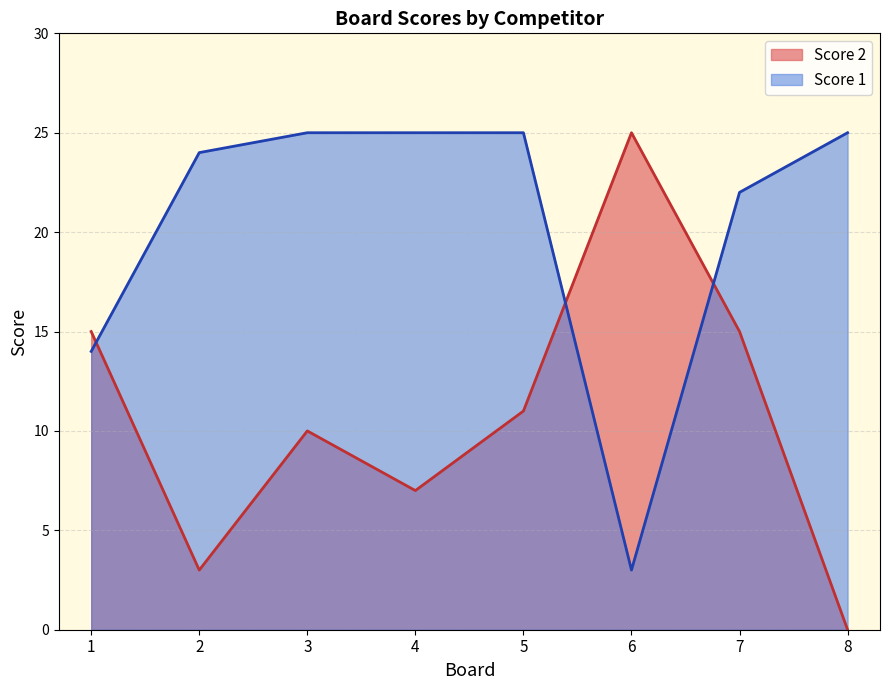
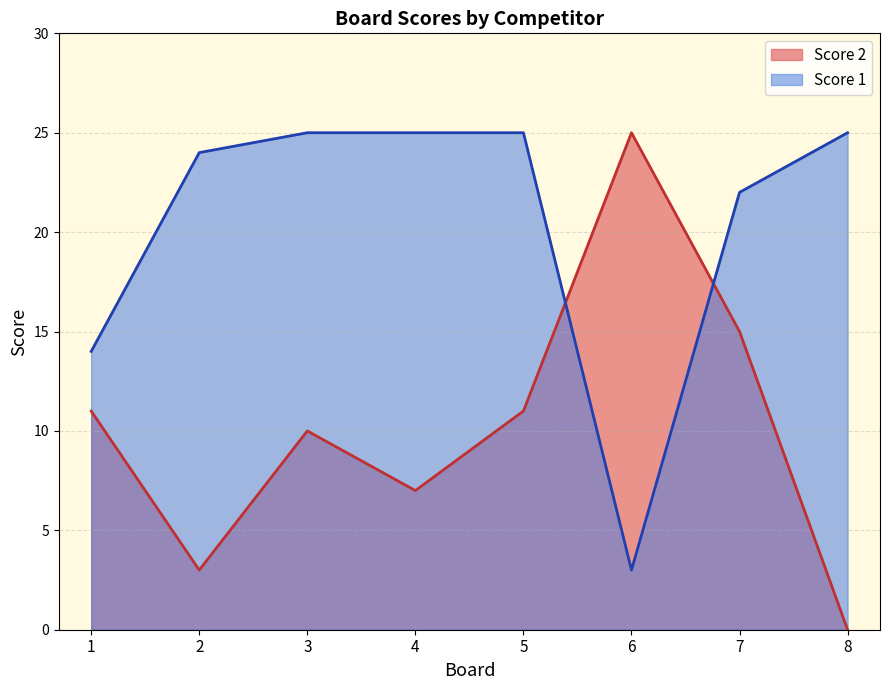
  {
    "Score 2": {
-     "1": 15,
+     "1": 11,
      "2": 3,
      "3": 10,
      "4": 7,
      "5": 11,
      "6": 25,
      "7": 15,
      "8": 0
    },
    "Score 1": {
      "1": 14,
      "2": 24,
      "3": 25,
      "4": 25,
      "5": 25,
      "6": 3,
      "7": 22,
      "8": 25
    }
  }
